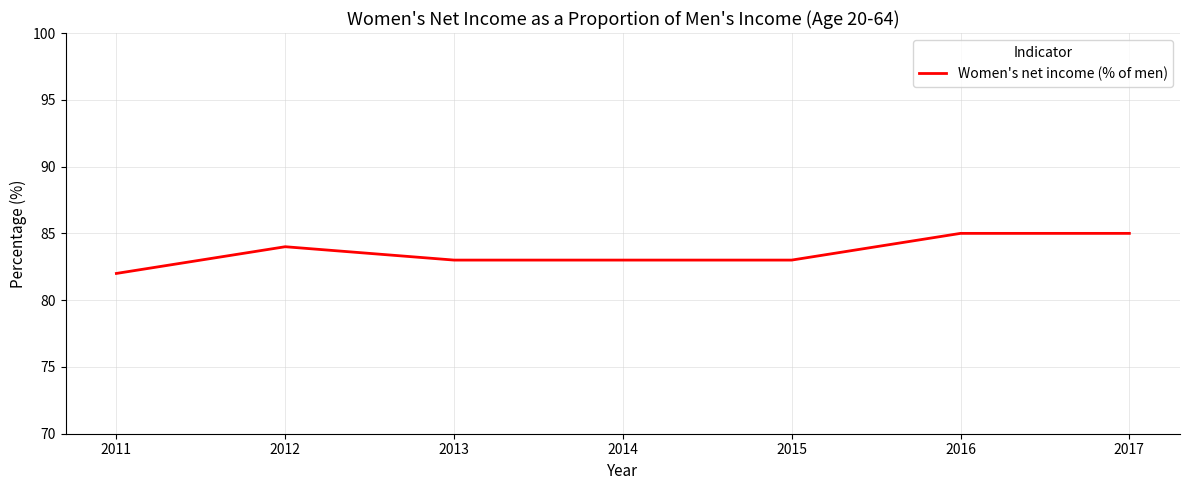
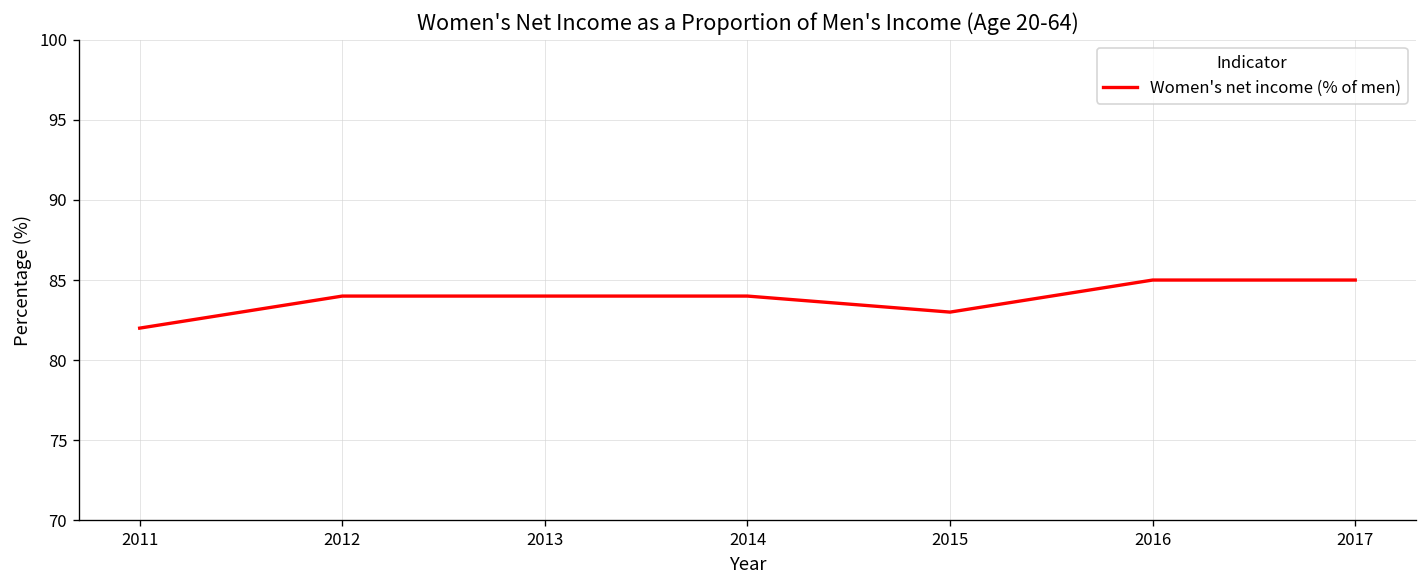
  {
    "2011": 82,
    "2012": 84,
-   "2013": 83,
-   "2014": 83,
+   "2013": 84,
+   "2014": 84,
    "2015": 83,
    "2016": 85,
    "2017": 85
  }
